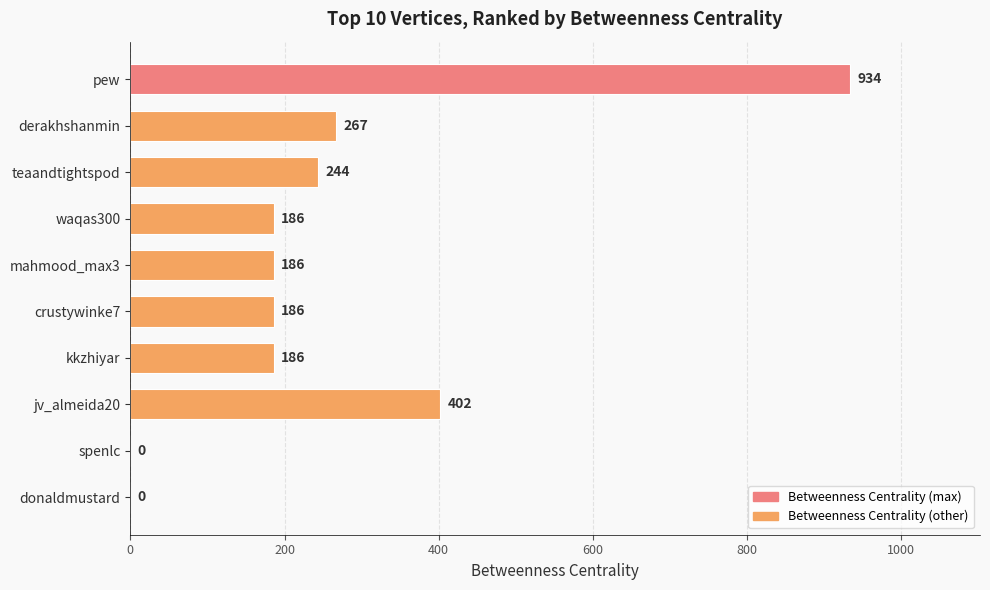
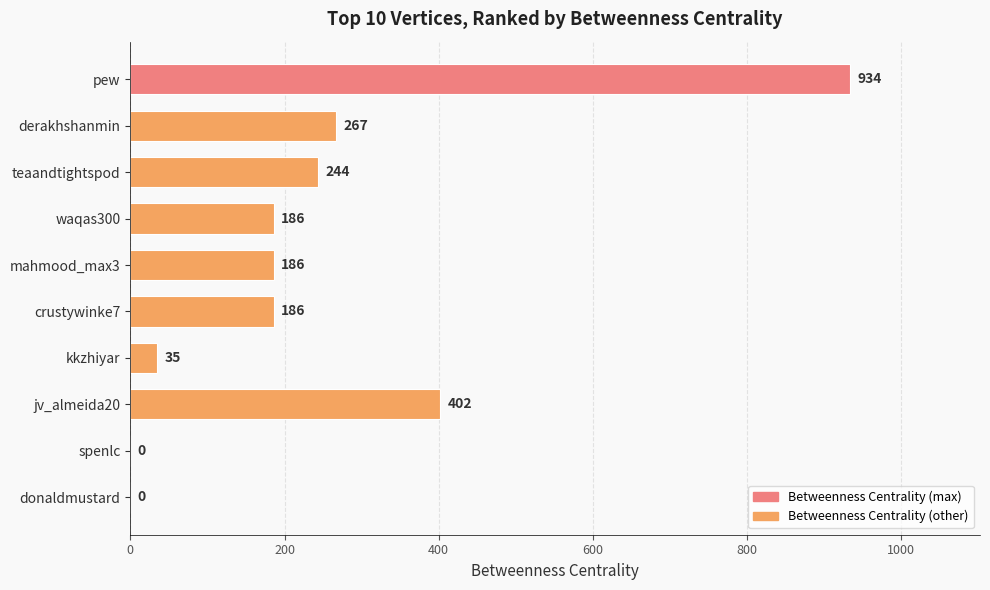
  {
    "pew": 934,
    "derakhshanmin": 267,
    "teaandtightspod": 244,
    "waqas300": 186,
    "mahmood_max3": 186,
    "crustywinke7": 186,
-   "kkzhiyar": 186,
+   "kkzhiyar": 35,
    "jv_almeida20": 402,
    "spenlc": 0,
    "donaldmustard": 0
  }
